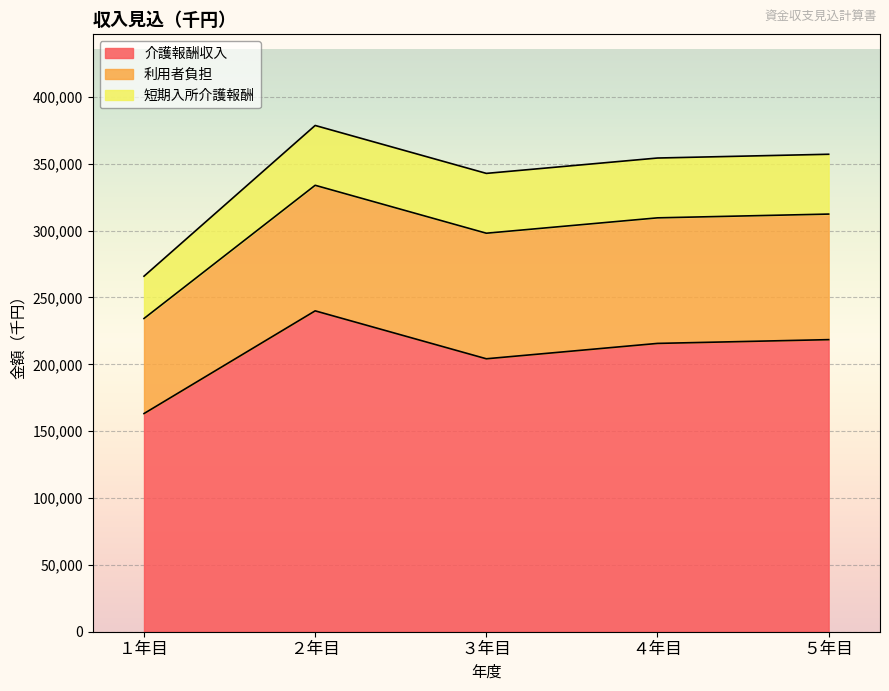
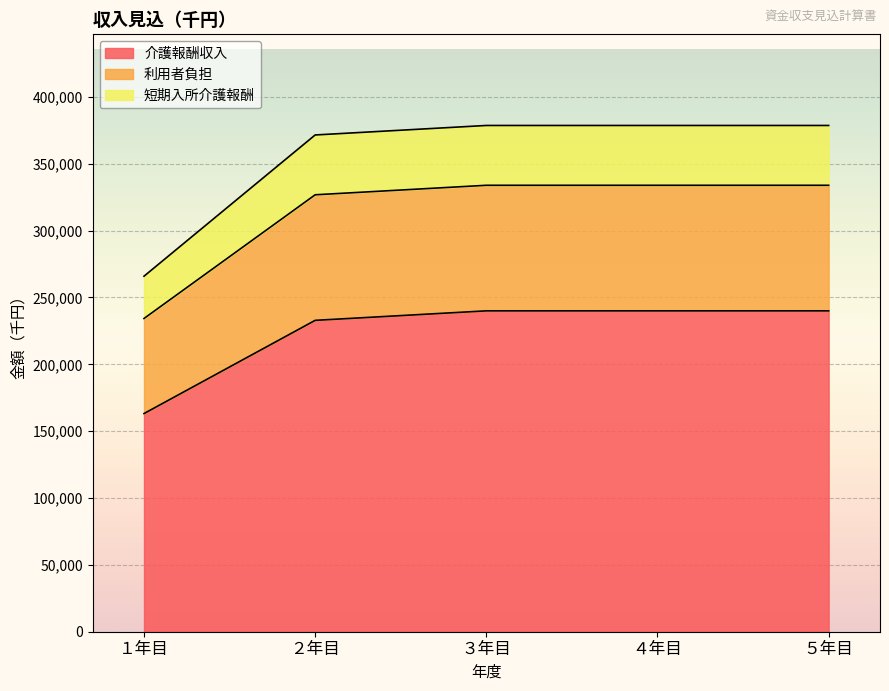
  {
    "介護報酬収入": {
      "１年目": "163,000",
-     "２年目": "240,000",
-     "３年目": "204,000",
-     "４年目": "216,000",
-     "５年目": "218,000"
+     "２年目": "233,000",
+     "３年目": "240,000",
+     "４年目": "240,000",
+     "５年目": "240,000"
    },
    "利用者負担": {
      "１年目": "71,000",
      "２年目": "94,000",
      "３年目": "94,000",
      "４年目": "94,000",
      "５年目": "94,000"
    },
    "短期入所介護報酬": {
      "１年目": "32,000",
      "２年目": "45,000",
      "３年目": "45,000",
      "４年目": "45,000",
      "５年目": "45,000"
    }
  }
